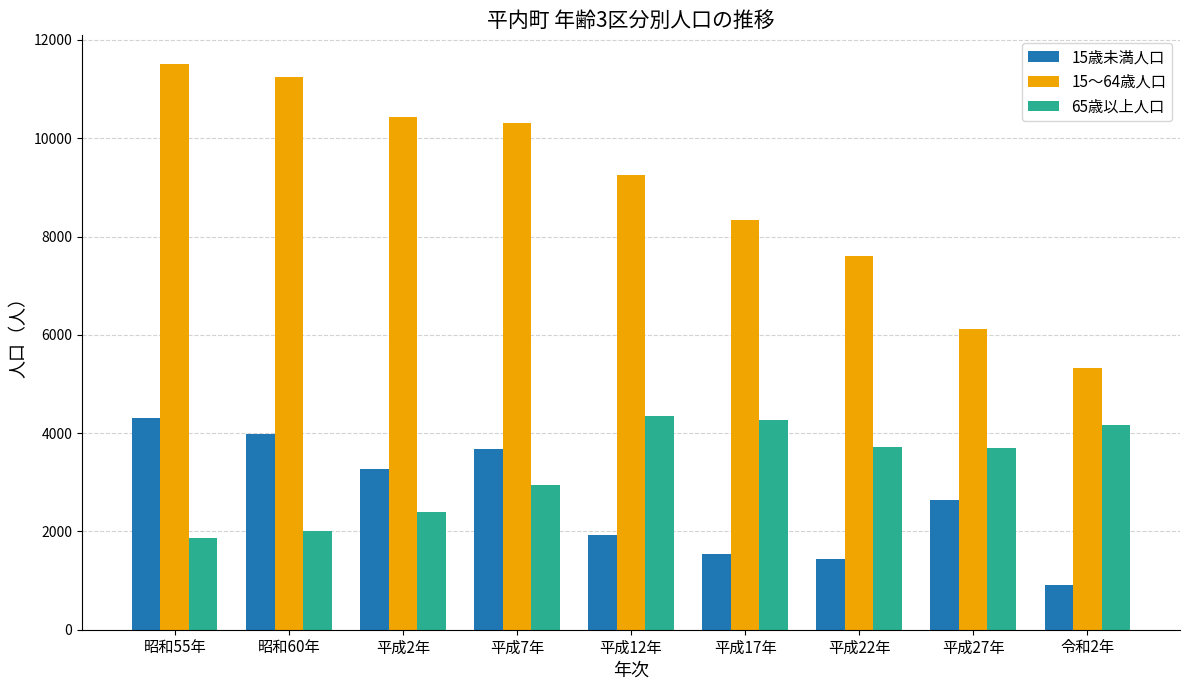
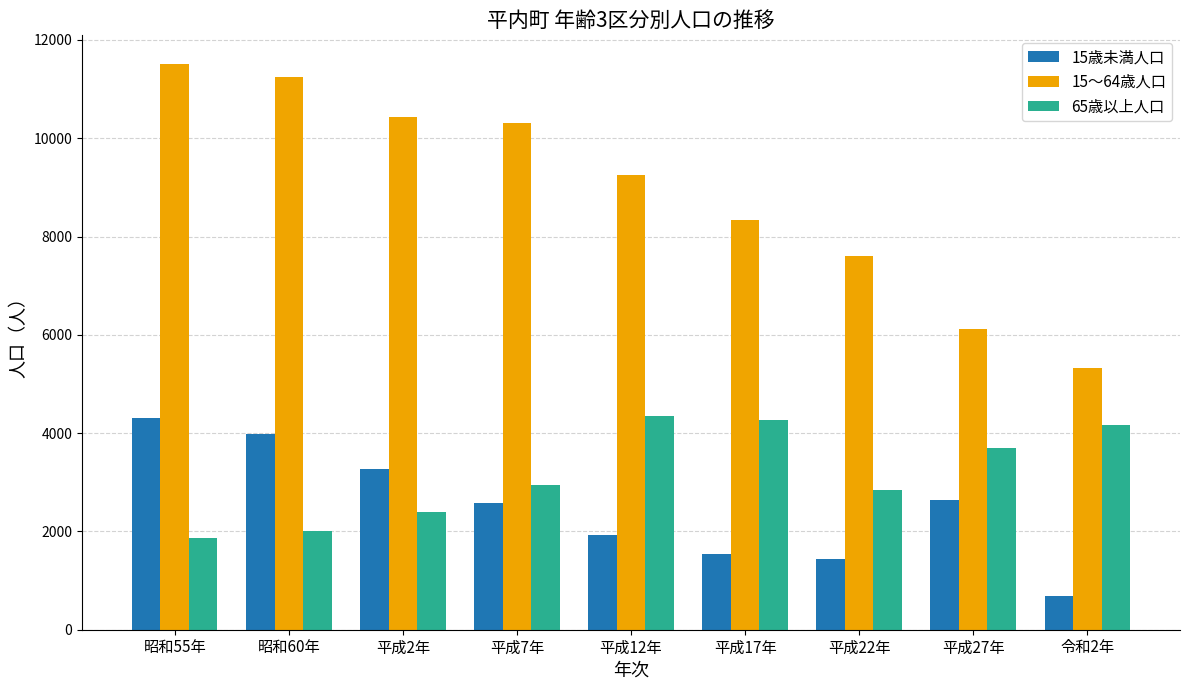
  {
    "15歳未満人口": {
      "昭和55年": 4300,
      "昭和60年": 4000,
      "平成2年": 3300,
-     "平成7年": 3700,
+     "平成7年": 2600,
      "平成12年": 1900,
      "平成17年": 1500,
      "平成22年": 1400,
      "平成27年": 2600,
-     "令和2年": 900
+     "令和2年": 700
    },
    "15～64歳人口": {
      "昭和55年": 11500,
      "昭和60年": 11200,
      "平成2年": 10400,
      "平成7年": 10300,
      "平成12年": 9300,
      "平成17年": 8300,
      "平成22年": 7600,
      "平成27年": 6100,
      "令和2年": 5300
    },
    "65歳以上人口": {
      "昭和55年": 1900,
      "昭和60年": 2000,
      "平成2年": 2400,
      "平成7年": 2900,
      "平成12年": 4300,
      "平成17年": 4300,
-     "平成22年": 3700,
+     "平成22年": 2800,
      "平成27年": 3700,
      "令和2年": 4200
    }
  }
